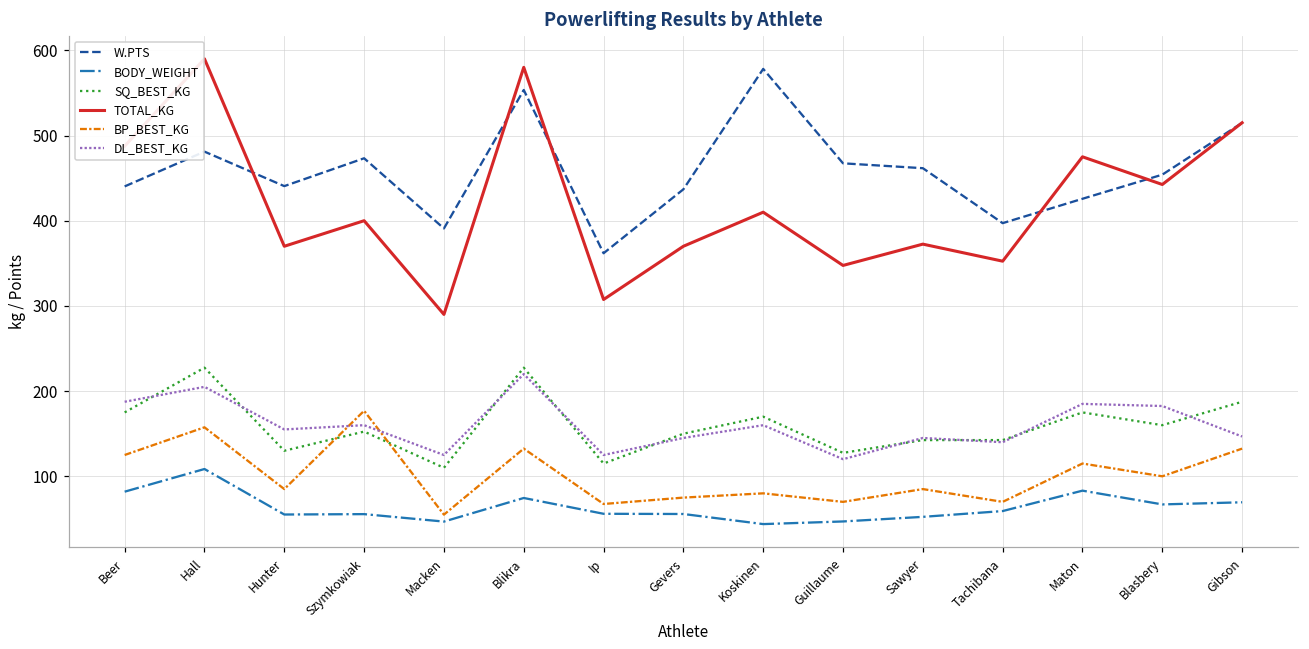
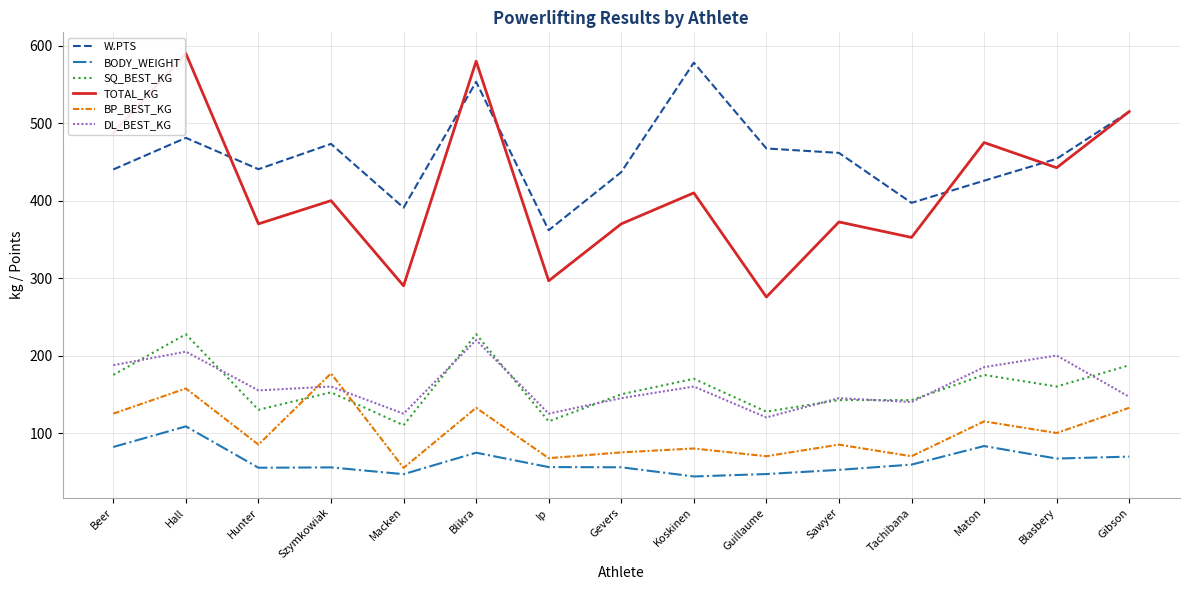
  {
    "SQ_BEST_KG": {
      "Beer": 180,
      "Hall": 230,
      "Hunter": 130,
      "Szymkowiak": 150,
      "Macken": 110,
      "Blikra": 230,
      "Ip": 120,
      "Gevers": 150,
      "Koskinen": 170,
      "Guillaume": 130,
      "Maton": 180,
      "Blasbery": 160,
      "Gibson": 190
    },
    "TOTAL_KG": {
      "Hall": 590,
      "Hunter": 370,
      "Szymkowiak": 400,
      "Macken": 290,
      "Blikra": 580,
-     "Ip": 310,
+     "Ip": 300,
      "Gevers": 370,
      "Koskinen": 410,
-     "Guillaume": 350,
+     "Guillaume": 280,
      "Sawyer": 370,
      "Tachibana": 350,
      "Maton": 480,
      "Blasbery": 440
    },
    "BP_BEST_KG": {
      "Beer": 130,
      "Hall": 160,
      "Hunter": 90,
      "Szymkowiak": 180,
      "Macken": 60,
      "Blikra": 130,
      "Ip": 70,
      "Gevers": 80,
      "Koskinen": 80,
      "Guillaume": 70,
      "Sawyer": 90,
      "Tachibana": 70,
      "Maton": 120,
      "Blasbery": 100,
      "Gibson": 130
    },
    "DL_BEST_KG": {
      "Beer": 190,
      "Hall": 210,
      "Hunter": 160,
      "Szymkowiak": 160,
      "Macken": 130,
      "Blikra": 220,
      "Ip": 130,
      "Gevers": 150,
      "Koskinen": 160,
      "Guillaume": 120,
      "Maton": 190,
-     "Blasbery": 180,
+     "Blasbery": 200,
      "Gibson": 150
    }
  }
